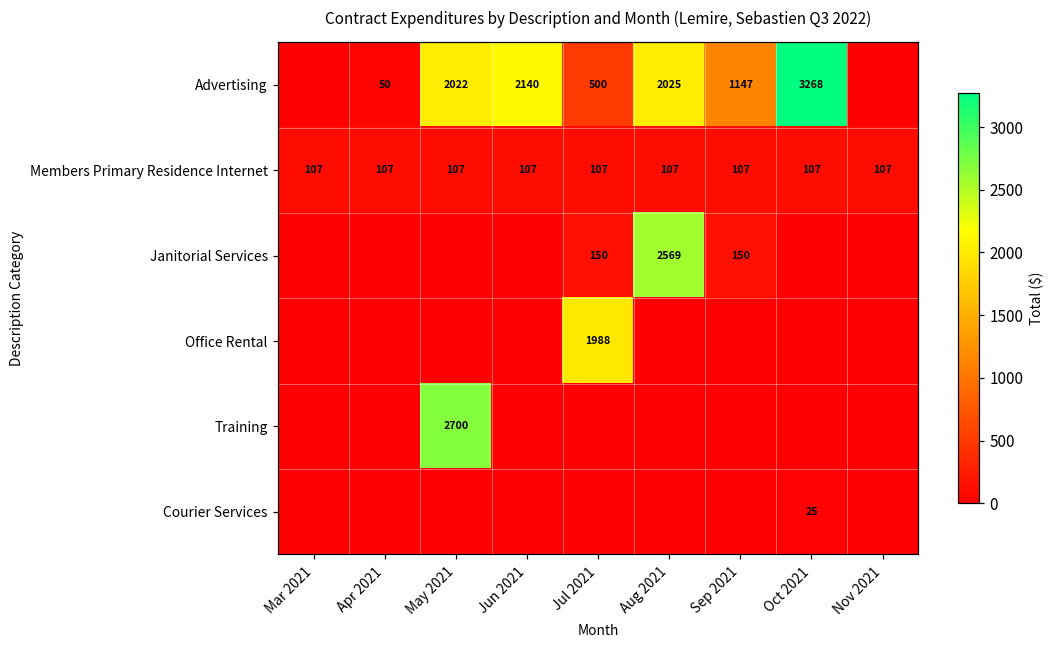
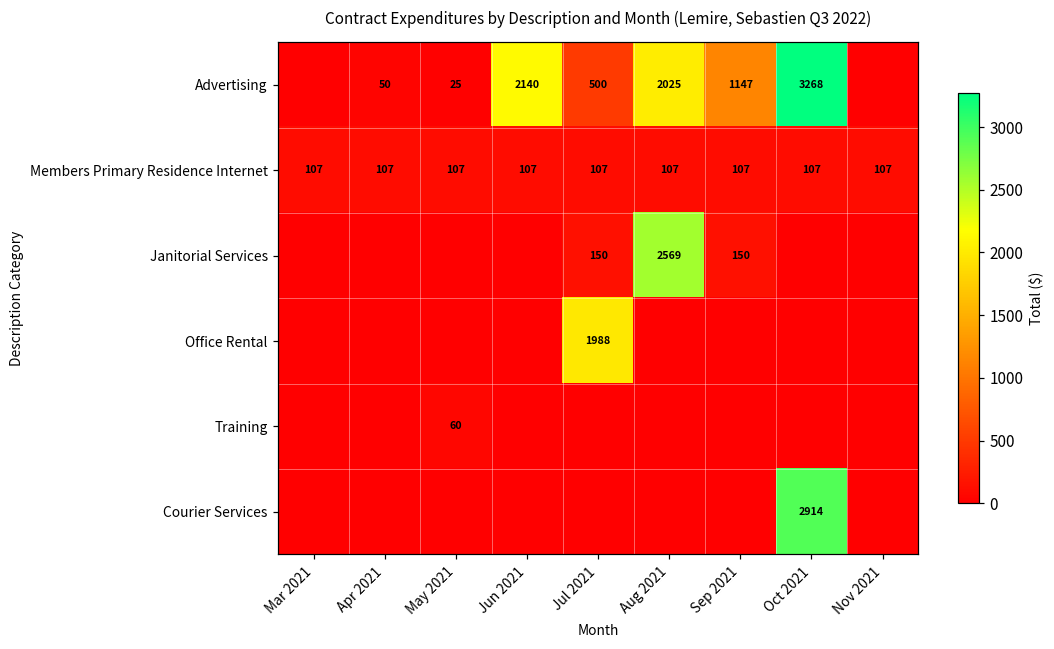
  {
    "Advertising": {
      "Apr 2021": 50,
-     "May 2021": 2022,
+     "May 2021": 25,
      "Jun 2021": 2140,
      "Jul 2021": 500,
      "Aug 2021": 2025,
      "Sep 2021": 1147,
      "Oct 2021": 3268
    },
    "Members Primary Residence Internet": {
      "Mar 2021": 107,
      "Apr 2021": 107,
      "May 2021": 107,
      "Jun 2021": 107,
      "Jul 2021": 107,
      "Aug 2021": 107,
      "Sep 2021": 107,
      "Oct 2021": 107,
      "Nov 2021": 107
    },
    "Janitorial Services": {
      "Jul 2021": 150,
      "Aug 2021": 2569,
      "Sep 2021": 150
    },
    "Office Rental": {
      "Jul 2021": 1988
    },
    "Training": {
-     "May 2021": 2700
+     "May 2021": 60
    },
    "Courier Services": {
-     "Oct 2021": 25
+     "Oct 2021": 2914
    }
  }
